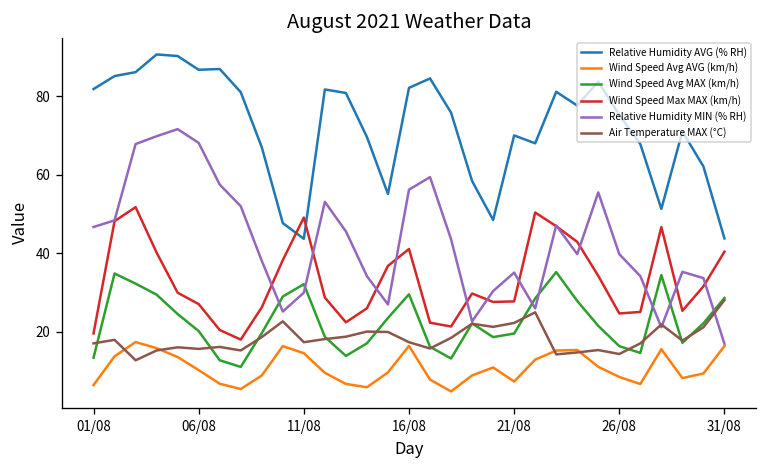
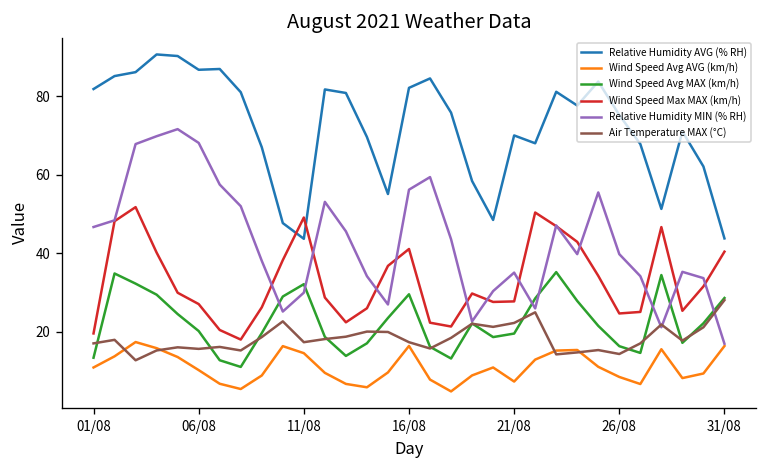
  {
    "Relative Humidity AVG (% RH)": {
      "01/08": 82,
      "06/08": 87,
      "11/08": 44,
      "16/08": 82,
      "21/08": 70,
      "31/08": 44
    },
    "Wind Speed Avg AVG (km/h)": {
-     "01/08": 6,
+     "01/08": 11,
      "06/08": 10,
      "11/08": 15,
      "16/08": 16,
      "21/08": 7,
      "26/08": 9
    },
    "Wind Speed Avg MAX (km/h)": {
      "01/08": 13,
      "06/08": 20,
      "11/08": 32,
      "16/08": 30,
      "21/08": 20,
      "26/08": 16
    },
    "Wind Speed Max MAX (km/h)": {
      "01/08": 20,
      "06/08": 27,
      "11/08": 49,
      "16/08": 41,
      "21/08": 28,
      "26/08": 25,
      "31/08": 40
    },
    "Relative Humidity MIN (% RH)": {
      "01/08": 47,
      "06/08": 68,
      "11/08": 30,
      "16/08": 56,
      "21/08": 35,
      "26/08": 40
    },
    "Air Temperature MAX (°C)": {
      "01/08": 17,
      "06/08": 16,
      "11/08": 17,
      "16/08": 17,
      "21/08": 22,
      "26/08": 14
    }
  }
